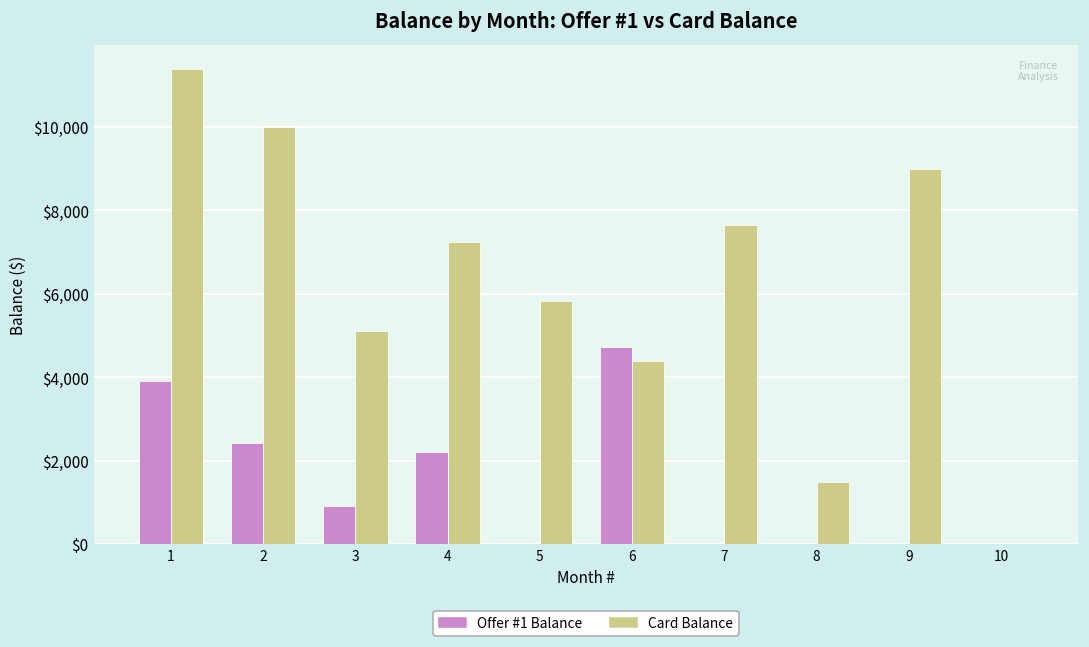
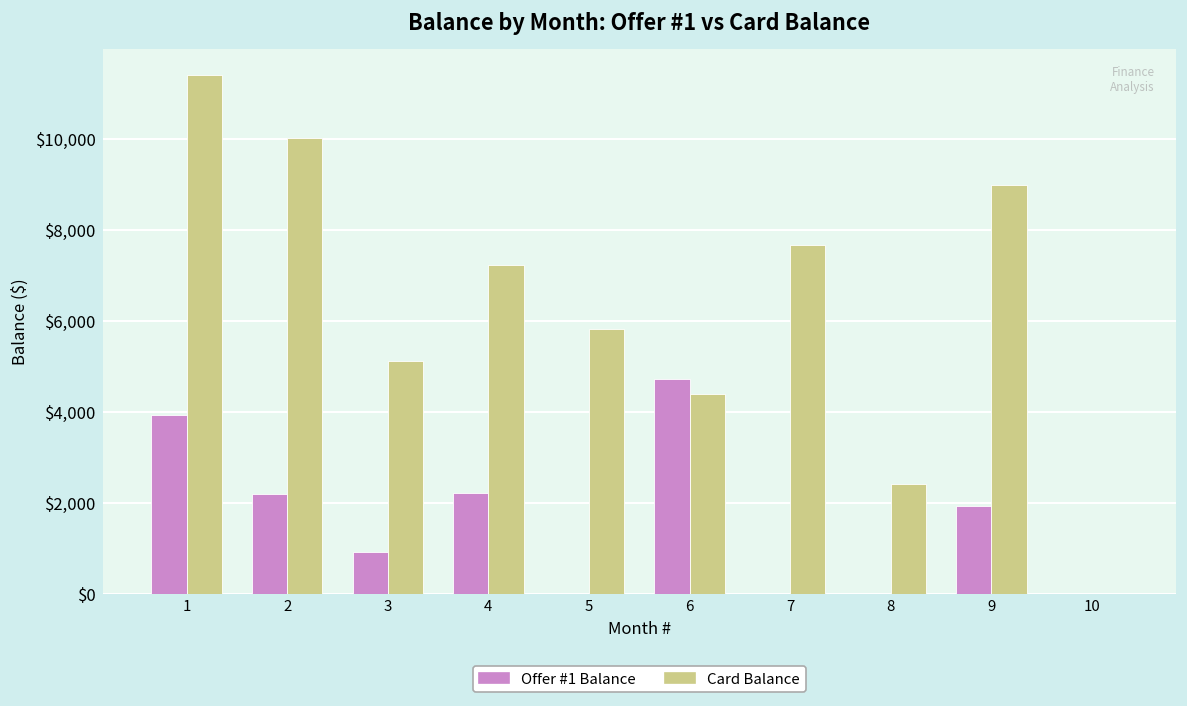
  {
    "Offer #1 Balance": {
      "1": "$3,900",
-     "2": "$2,400",
+     "2": "$2,200",
      "3": "$900",
      "4": "$2,200",
      "5": "$0",
      "6": "$4,700",
      "7": "$0",
      "8": "$0",
-     "9": "$0",
+     "9": "$1,900",
      "10": "$0"
    },
    "Card Balance": {
      "1": "$11,400",
      "2": "$10,000",
      "3": "$5,100",
      "4": "$7,200",
      "5": "$5,800",
      "6": "$4,400",
      "7": "$7,700",
-     "8": "$1,500",
+     "8": "$2,400",
      "9": "$9,000",
      "10": "$0"
    }
  }
